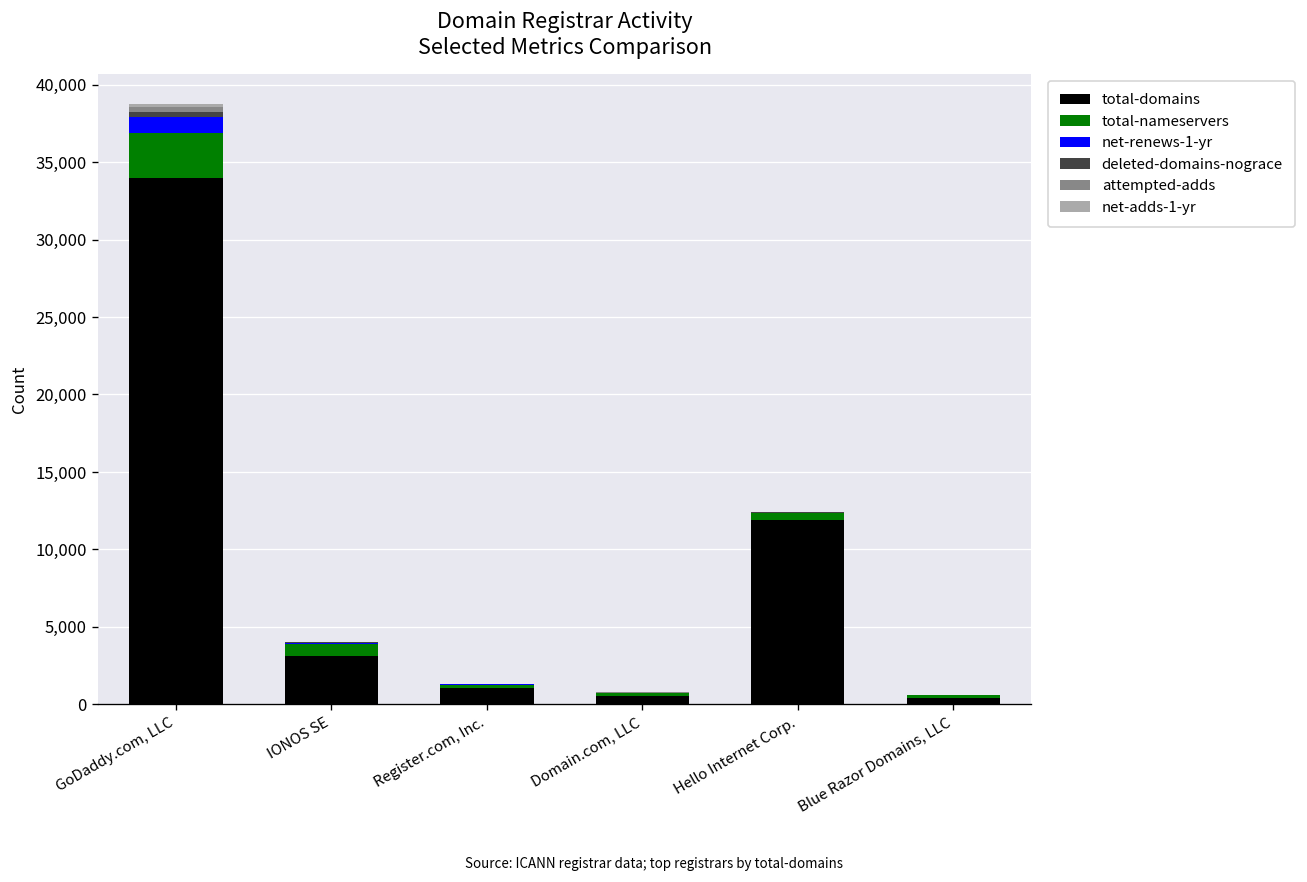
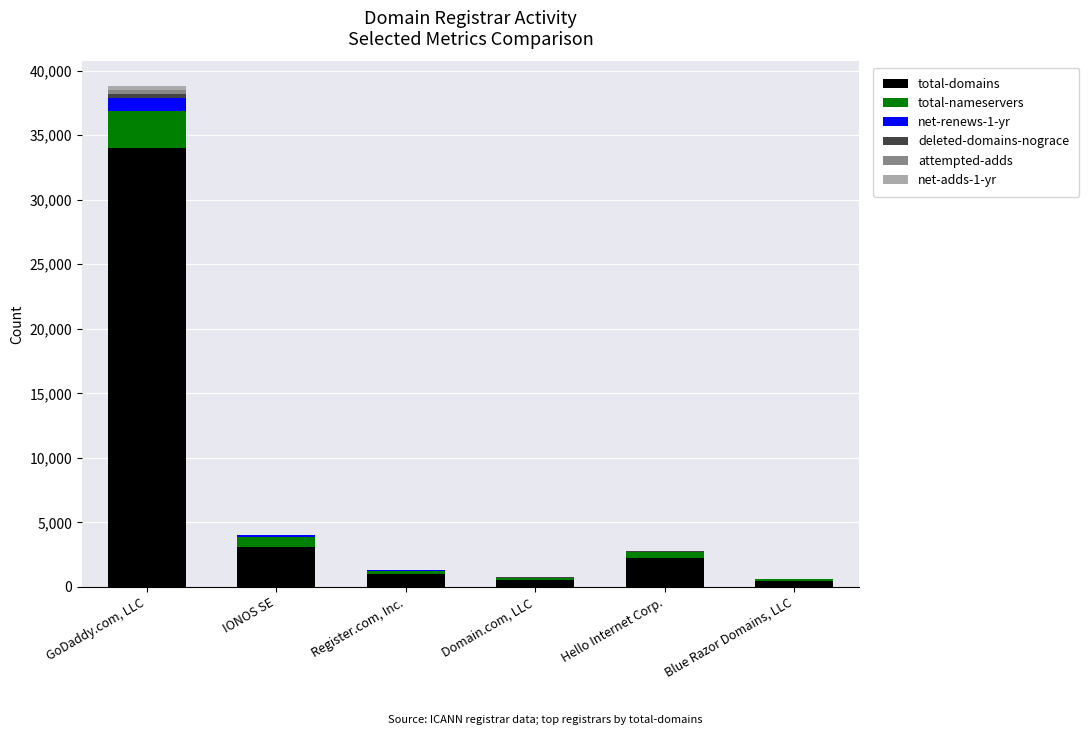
  {
    "total-domains": {
      "GoDaddy.com, LLC": "34,000",
      "IONOS SE": "3,100",
      "Register.com, Inc.": "1,000",
      "Domain.com, LLC": "500",
-     "Hello Internet Corp.": "11,900",
+     "Hello Internet Corp.": "2,300",
      "Blue Razor Domains, LLC": "400"
    },
    "total-nameservers": {
      "GoDaddy.com, LLC": "2,900",
      "IONOS SE": "700",
      "Register.com, Inc.": "200",
      "Hello Internet Corp.": "400"
    },
    "net-renews-1-yr": {
      "GoDaddy.com, LLC": "1,000"
    },
    "deleted-domains-nograce": {
      "GoDaddy.com, LLC": "300"
    }
  }
